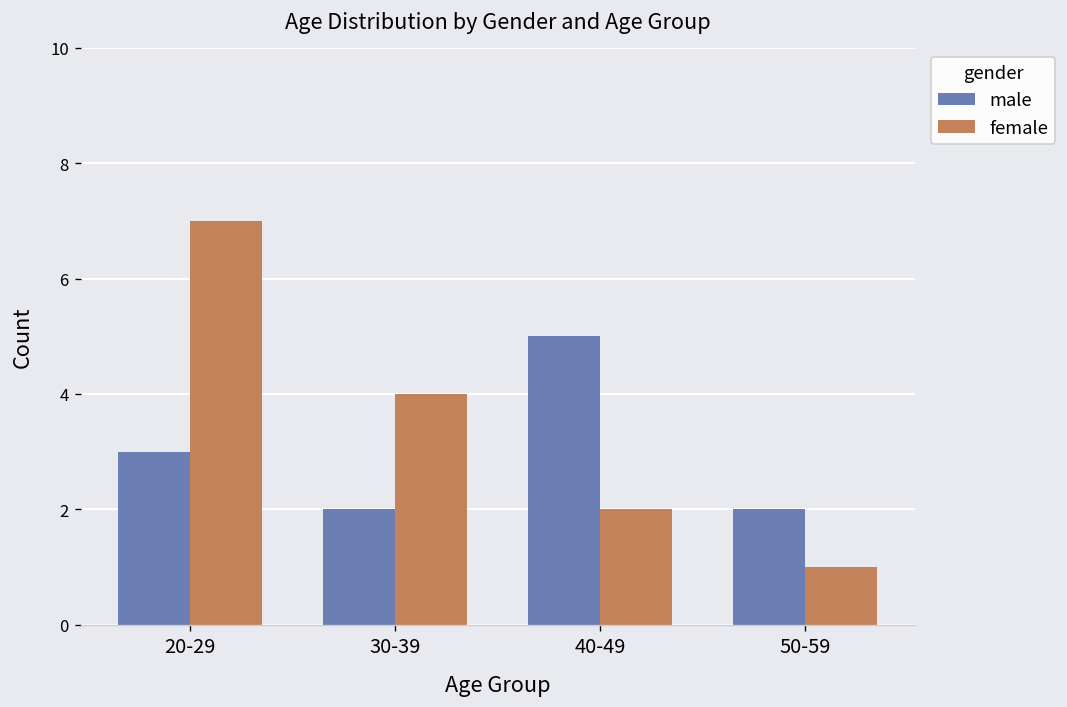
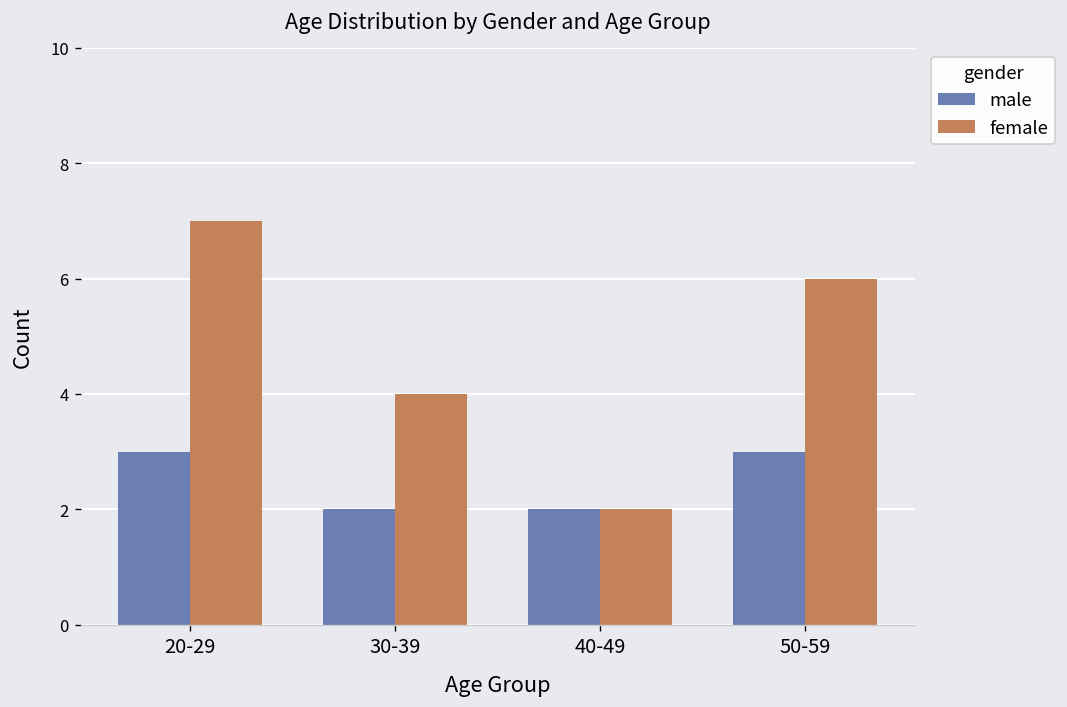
  {
    "male": {
      "20-29": 3,
      "30-39": 2,
-     "40-49": 5,
-     "50-59": 2
+     "40-49": 2,
+     "50-59": 3
    },
    "female": {
      "20-29": 7,
      "30-39": 4,
      "40-49": 2,
-     "50-59": 1
+     "50-59": 6
    }
  }
